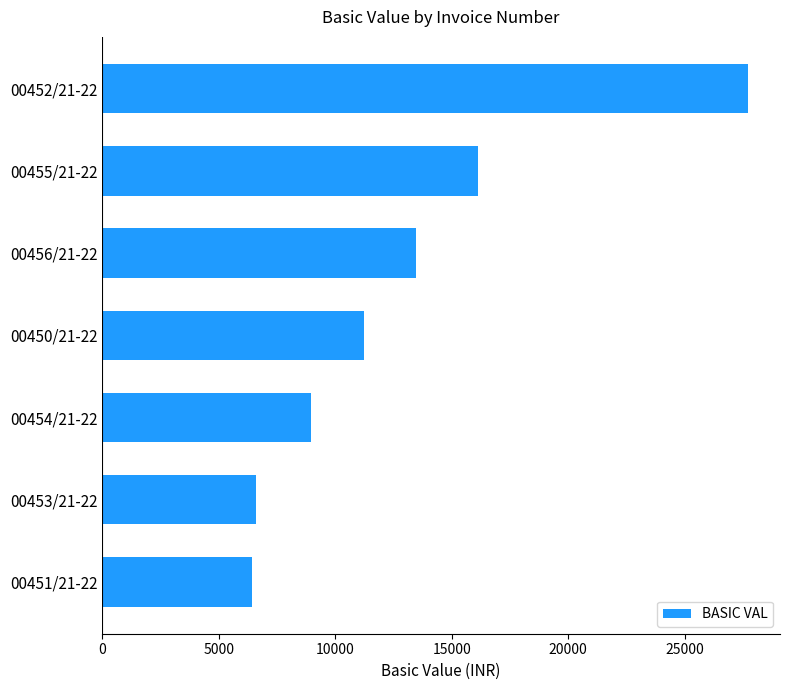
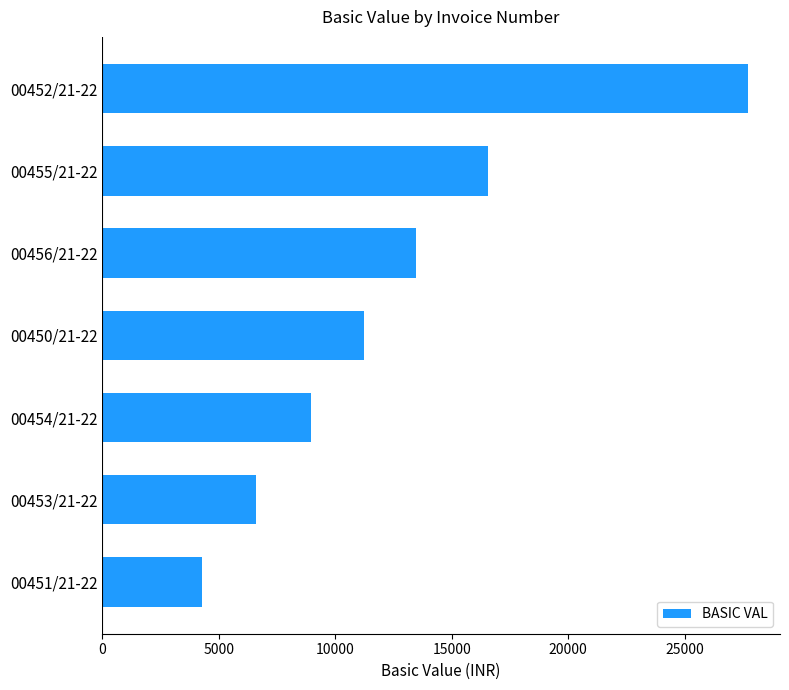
  {
    "00452/21-22": 27700,
-   "00455/21-22": 16100,
+   "00455/21-22": 16600,
    "00456/21-22": 13500,
    "00450/21-22": 11200,
    "00454/21-22": 9000,
    "00453/21-22": 6600,
-   "00451/21-22": 6400
+   "00451/21-22": 4300
  }
